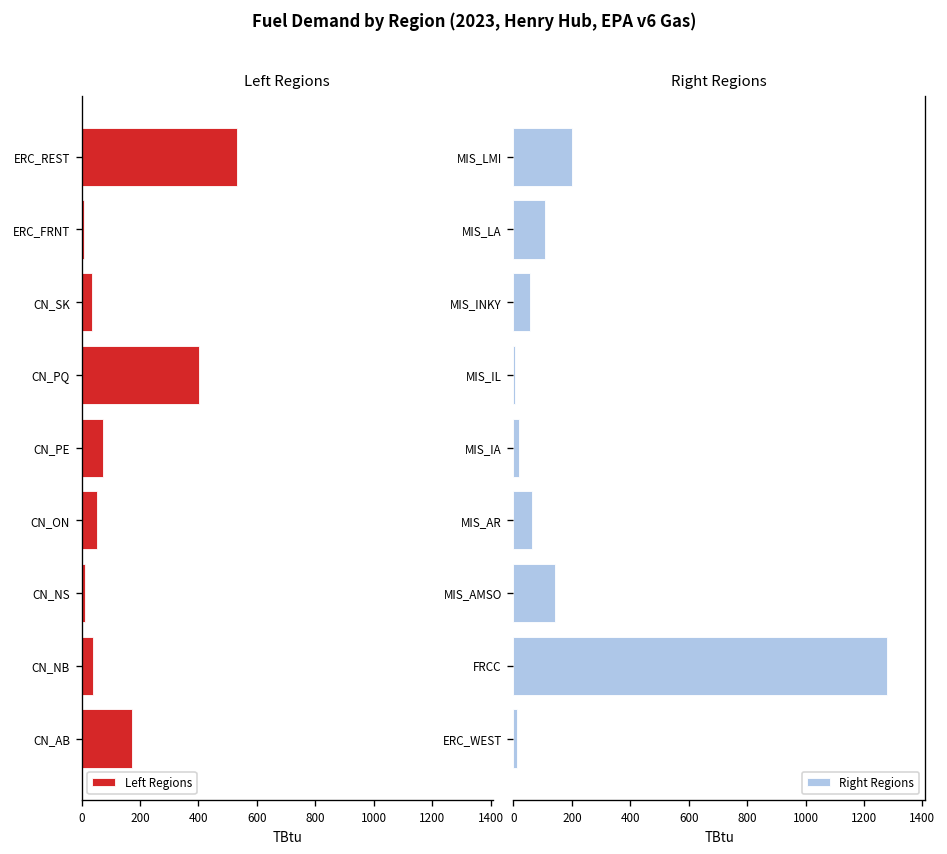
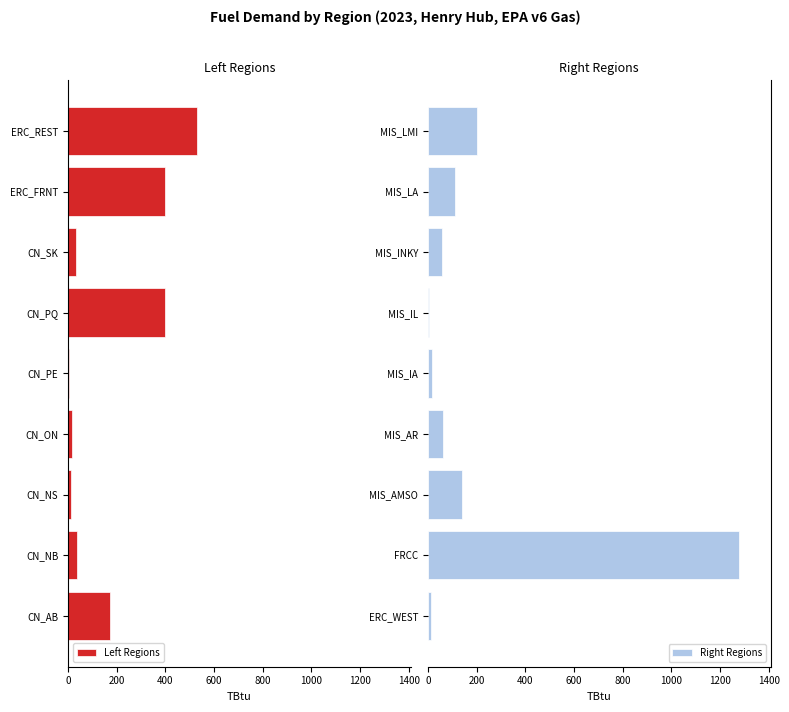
  {
    "Left Regions": {
      "ERC_REST": 530,
-     "ERC_FRNT": 10,
+     "ERC_FRNT": 400,
      "CN_SK": 30,
      "CN_PQ": 400,
-     "CN_PE": 70,
-     "CN_ON": 50,
+     "CN_PE": 0,
+     "CN_ON": 20,
      "CN_NS": 10,
      "CN_NB": 40,
      "CN_AB": 170
    }
  }
